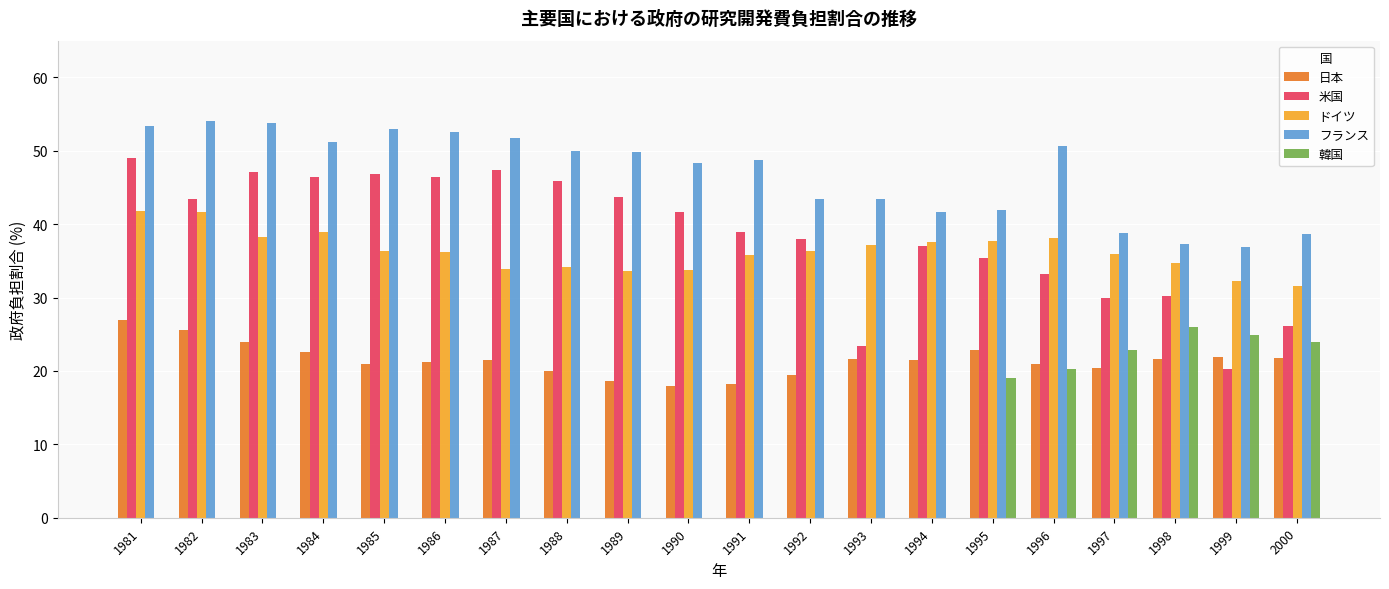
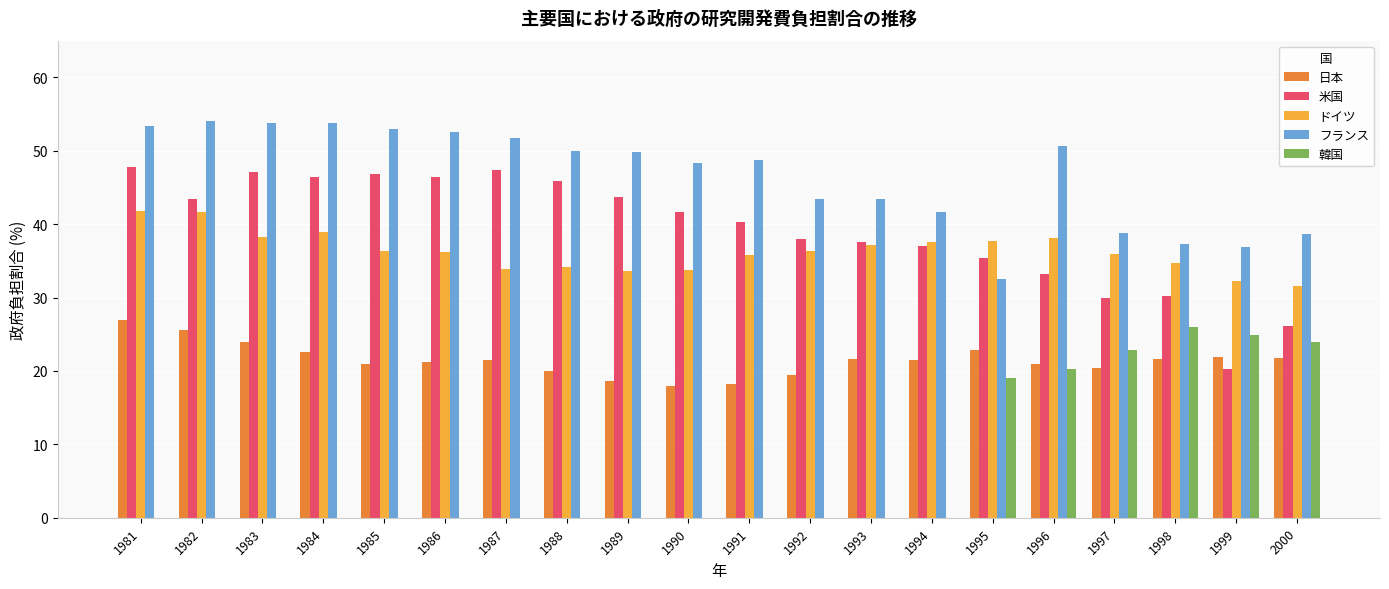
  {
    "米国": {
-     "1981": 49,
+     "1981": 48,
      "1982": 43,
      "1983": 47,
      "1984": 46,
      "1985": 47,
      "1986": 46,
      "1987": 47,
      "1988": 46,
      "1989": 44,
      "1990": 42,
-     "1991": 39,
+     "1991": 40,
      "1992": 38,
-     "1993": 23,
+     "1993": 38,
      "1994": 37,
      "1995": 35,
      "1996": 33,
      "1997": 30,
      "1998": 30,
      "1999": 20,
      "2000": 26
    },
    "フランス": {
      "1981": 53,
      "1982": 54,
      "1983": 54,
-     "1984": 51,
+     "1984": 54,
      "1985": 53,
      "1986": 53,
      "1987": 52,
      "1988": 50,
      "1989": 50,
      "1990": 48,
      "1991": 49,
      "1992": 43,
      "1993": 43,
      "1994": 42,
-     "1995": 42,
+     "1995": 33,
      "1996": 51,
      "1997": 39,
      "1998": 37,
      "1999": 37,
      "2000": 39
    }
  }
